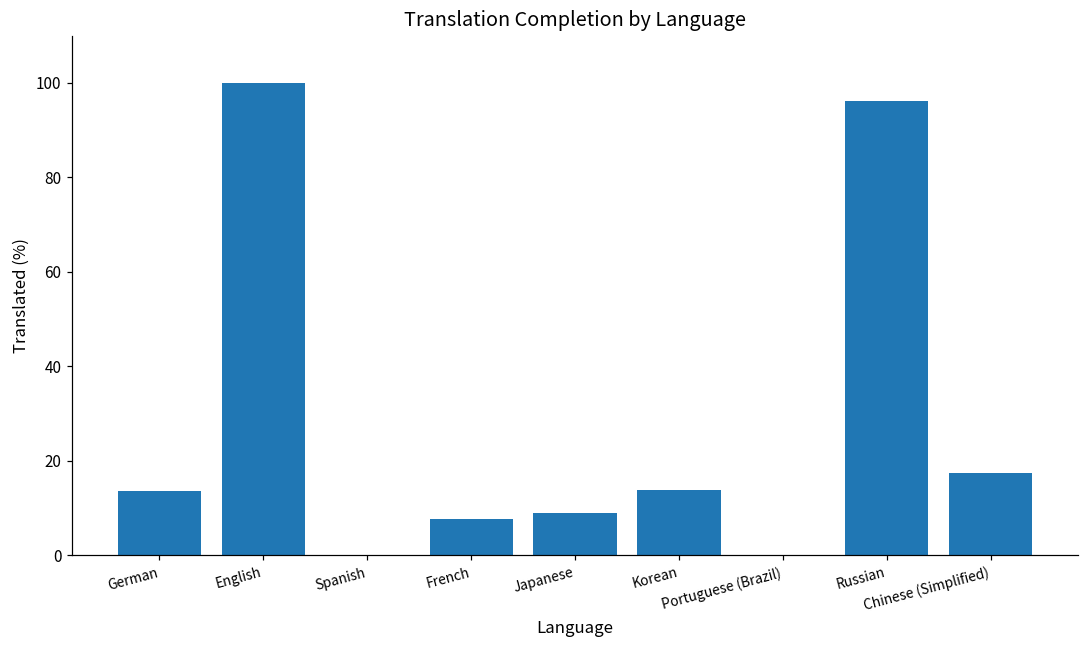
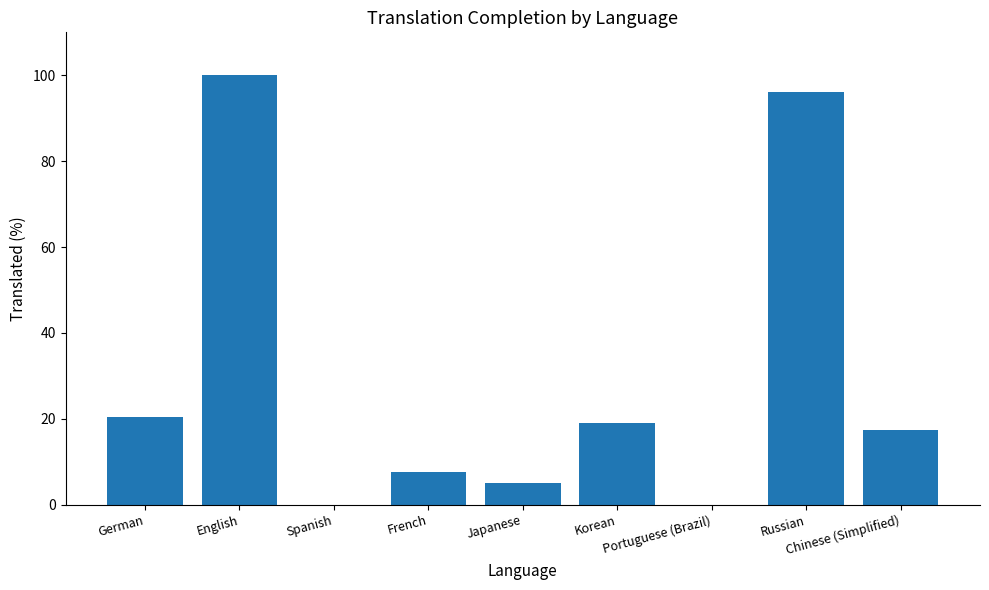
  {
-   "German": 14,
+   "German": 21,
    "English": 100,
    "Spanish": 0,
    "French": 8,
-   "Japanese": 9,
-   "Korean": 14,
+   "Japanese": 5,
+   "Korean": 19,
    "Portuguese (Brazil)": 0,
    "Russian": 96,
    "Chinese (Simplified)": 17
  }
